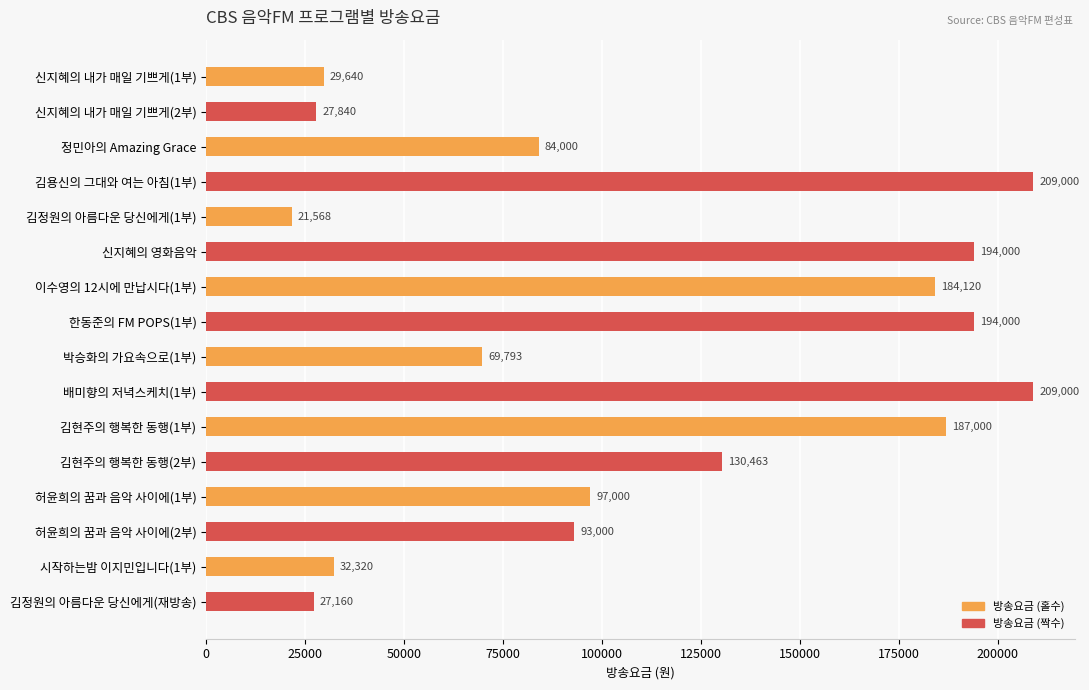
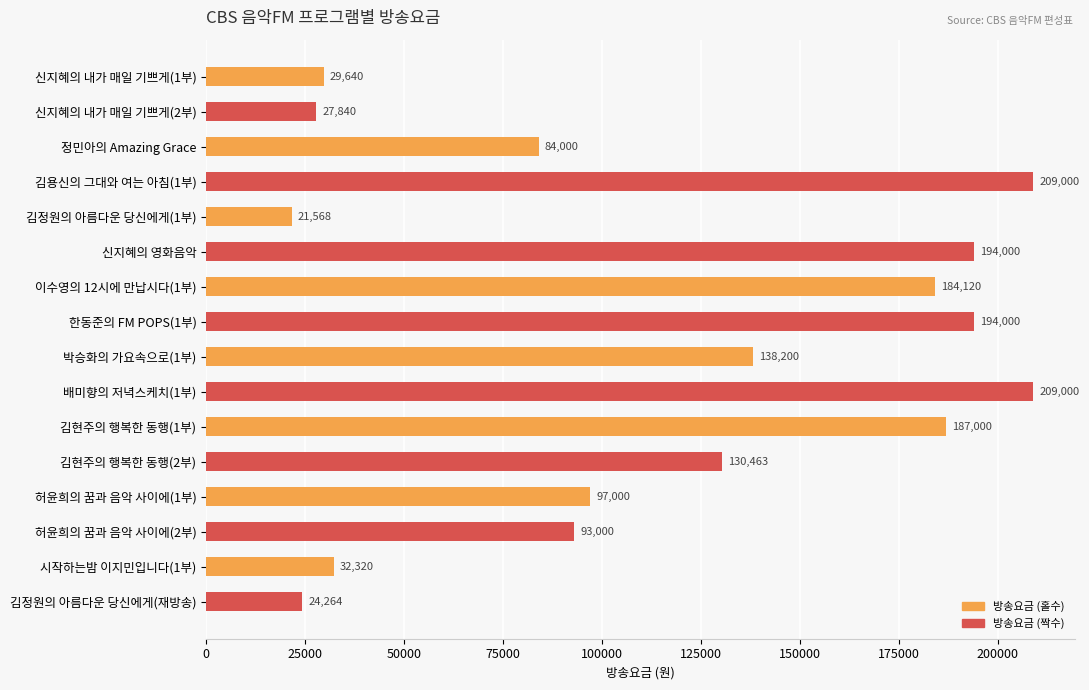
  {
    "신지혜의 내가 매일 기쁘게(1부)": "29,640",
    "신지혜의 내가 매일 기쁘게(2부)": "27,840",
    "정민아의 Amazing Grace": "84,000",
    "김용신의 그대와 여는 아침(1부)": "209,000",
    "김정원의 아름다운 당신에게(1부)": "21,568",
    "신지혜의 영화음악": "194,000",
    "이수영의 12시에 만납시다(1부)": "184,120",
    "한동준의 FM POPS(1부)": "194,000",
-   "박승화의 가요속으로(1부)": "69,793",
+   "박승화의 가요속으로(1부)": "138,200",
    "배미향의 저녁스케치(1부)": "209,000",
    "김현주의 행복한 동행(1부)": "187,000",
    "김현주의 행복한 동행(2부)": "130,463",
    "허윤희의 꿈과 음악 사이에(1부)": "97,000",
    "허윤희의 꿈과 음악 사이에(2부)": "93,000",
    "시작하는밤 이지민입니다(1부)": "32,320",
-   "김정원의 아름다운 당신에게(재방송)": "27,160"
+   "김정원의 아름다운 당신에게(재방송)": "24,264"
  }
